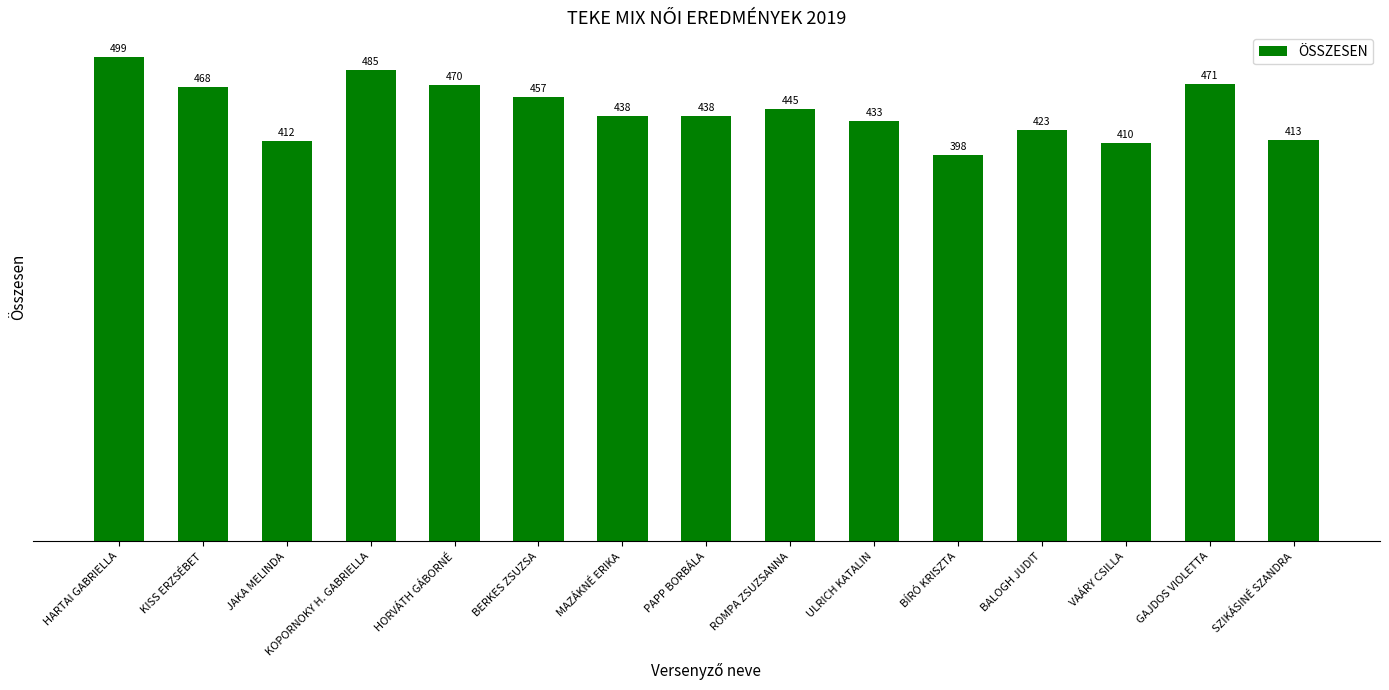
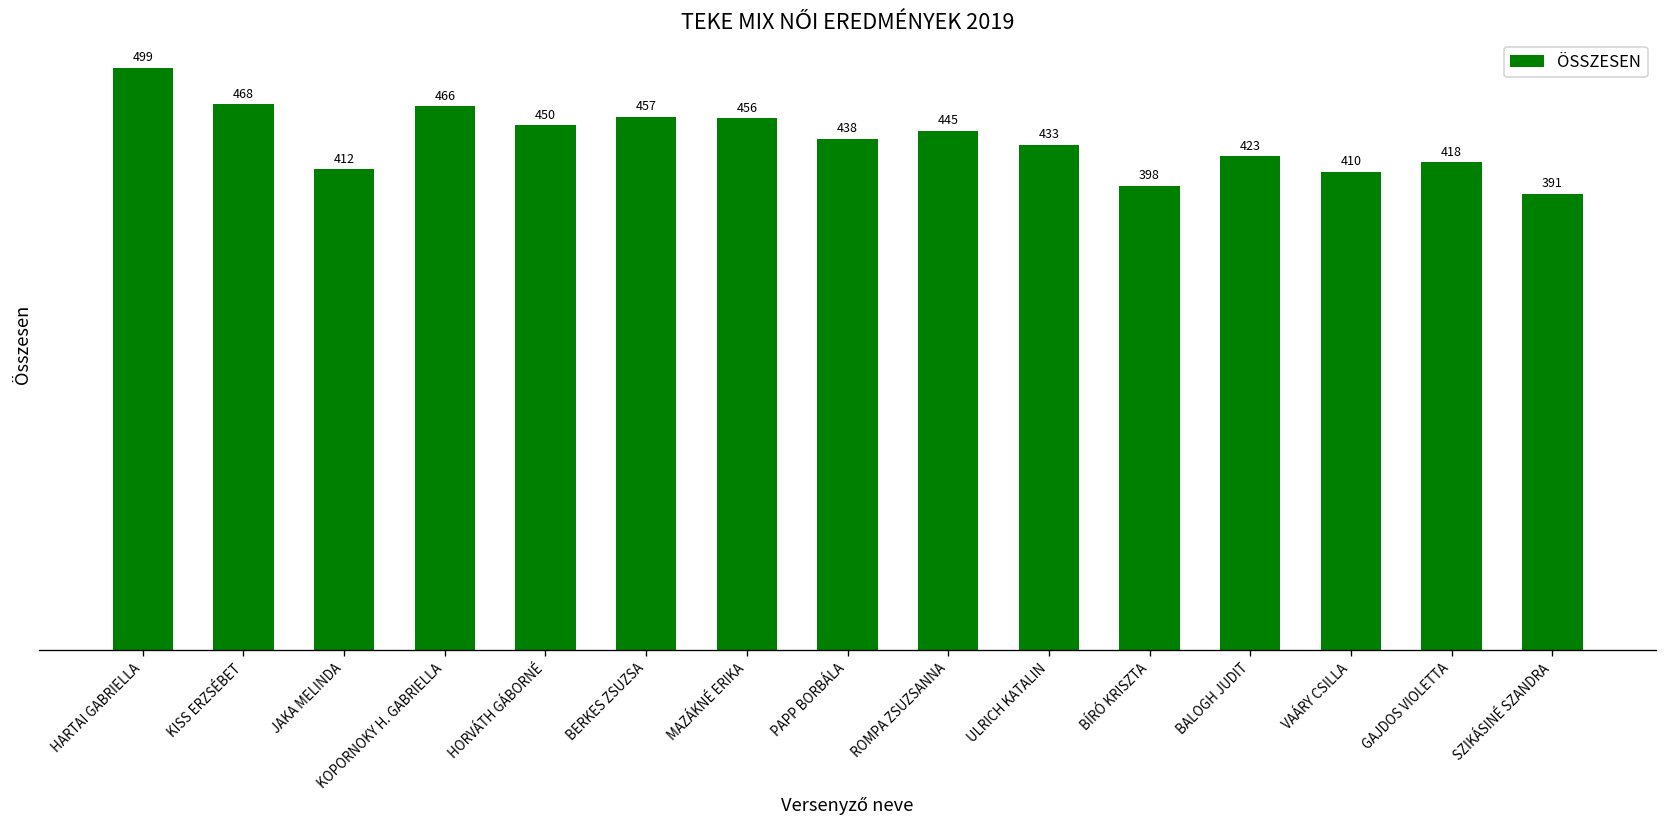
  {
    "HARTAI GABRIELLA": 499,
    "KISS ERZSÉBET": 468,
    "JAKA MELINDA": 412,
-   "KOPORNOKY H. GABRIELLA": 485,
-   "HORVÁTH GÁBORNÉ": 470,
+   "KOPORNOKY H. GABRIELLA": 466,
+   "HORVÁTH GÁBORNÉ": 450,
    "BERKES ZSUZSA": 457,
-   "MAZÁKNÉ ERIKA": 438,
+   "MAZÁKNÉ ERIKA": 456,
    "PAPP BORBÁLA": 438,
    "ROMPA ZSUZSANNA": 445,
    "ULRICH KATALIN": 433,
    "BÍRÓ KRISZTA": 398,
    "BALOGH JUDIT": 423,
    "VAÁRY CSILLA": 410,
-   "GAJDOS VIOLETTA": 471,
-   "SZIKÁSINÉ SZANDRA": 413
+   "GAJDOS VIOLETTA": 418,
+   "SZIKÁSINÉ SZANDRA": 391
  }
